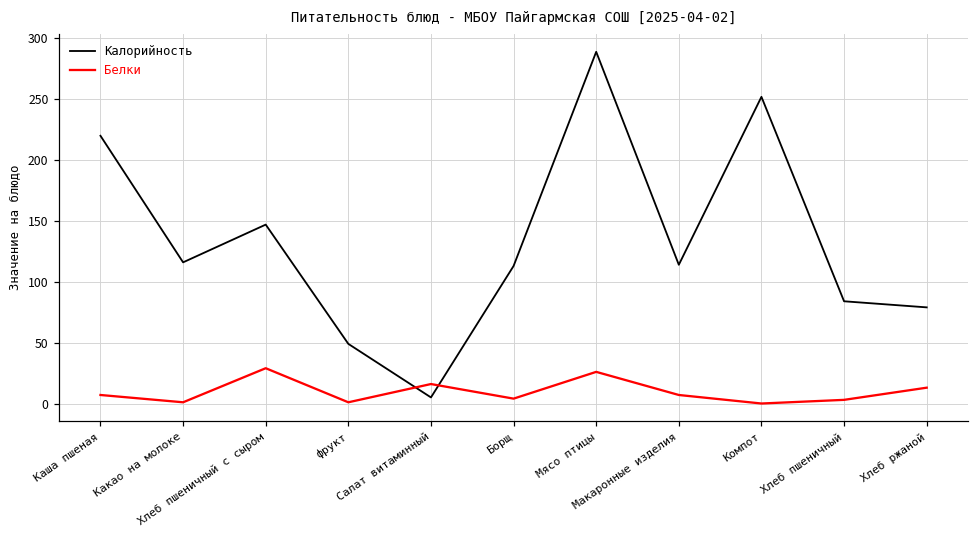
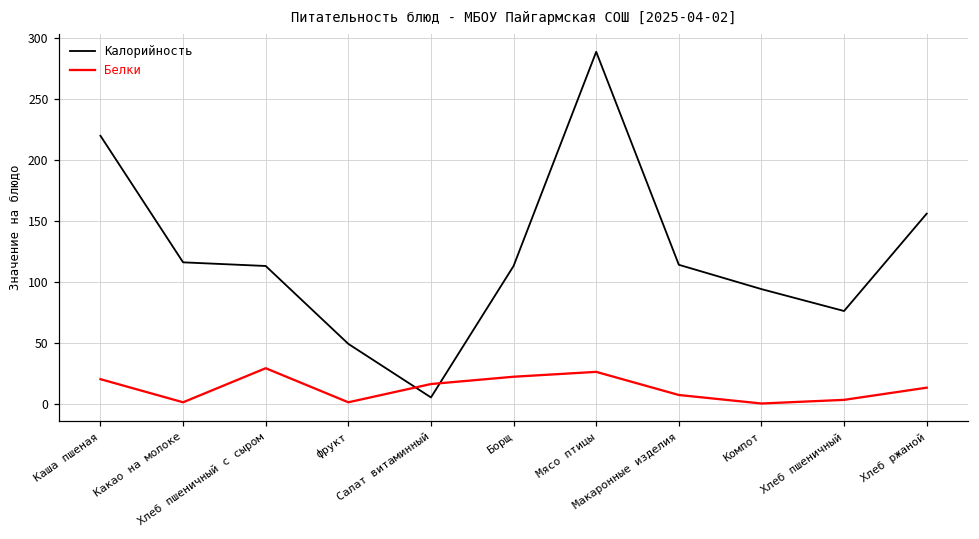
  {
    "Калорийность": {
      "Каша пшеная": 220,
      "Какао на молоке": 116,
-     "Хлеб пшеничный с сыром": 147,
+     "Хлеб пшеничный с сыром": 113,
      "фрукт": 49,
      "Салат витаминный": 5,
      "Борщ": 113,
      "Мясо птицы": 289,
      "Макаронные изделия": 114,
-     "Компот": 252,
-     "Хлеб пшеничный": 84,
-     "Хлеб ржаной": 79
+     "Компот": 94,
+     "Хлеб пшеничный": 76,
+     "Хлеб ржаной": 156
    },
    "Белки": {
-     "Каша пшеная": 7,
+     "Каша пшеная": 20,
      "Какао на молоке": 1,
      "Хлеб пшеничный с сыром": 29,
      "фрукт": 1,
      "Салат витаминный": 16,
-     "Борщ": 4,
+     "Борщ": 22,
      "Мясо птицы": 26,
      "Макаронные изделия": 7,
      "Компот": 0,
      "Хлеб пшеничный": 3,
      "Хлеб ржаной": 13
    }
  }
